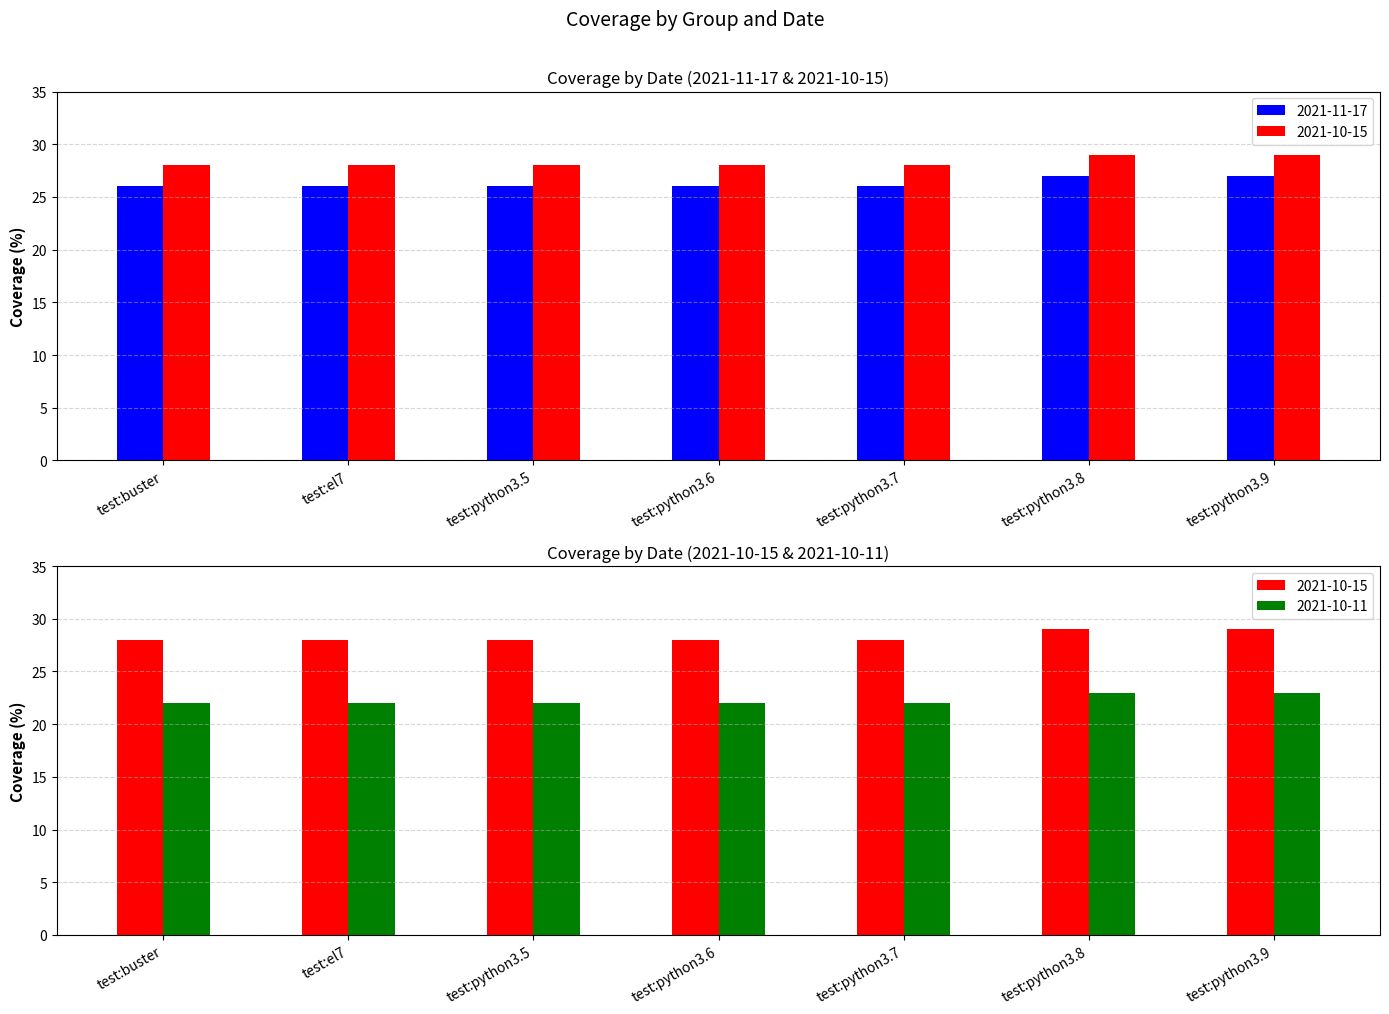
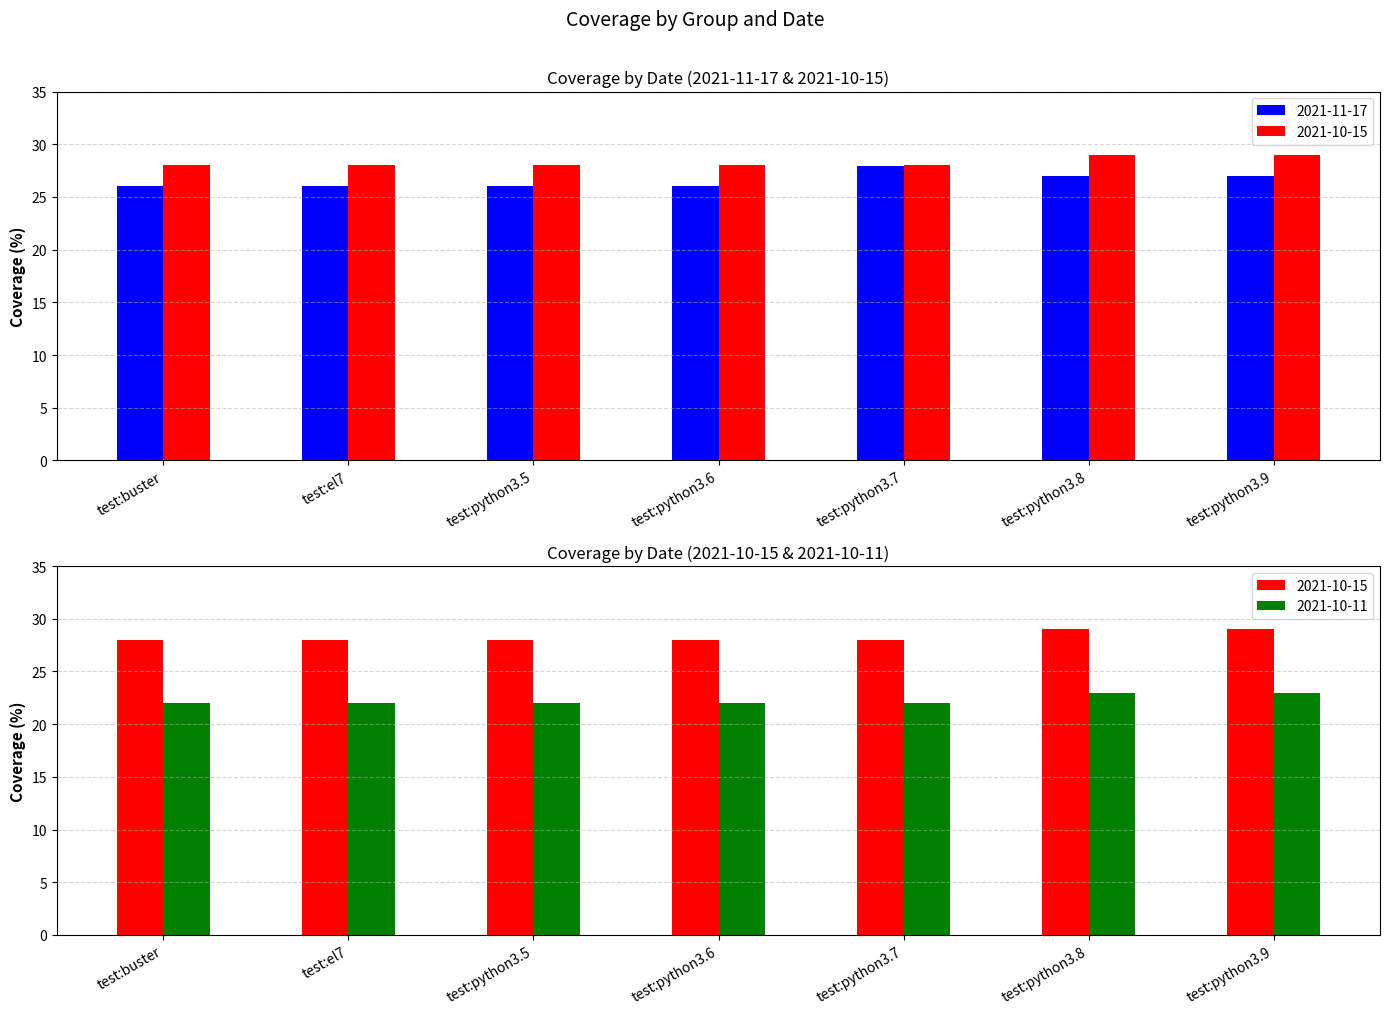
  {
    "Coverage by Date (2021-11-17 & 2021-10-15)": {
      "2021-11-17": {
        "test:buster": 26.0,
        "test:el7": 26.0,
        "test:python3.5": 26.0,
        "test:python3.6": 26.0,
-       "test:python3.7": 26.0,
+       "test:python3.7": 27.9,
        "test:python3.8": 27.0,
        "test:python3.9": 27.0
      },
      "2021-10-15": {
        "test:buster": 28.0,
        "test:el7": 28.0,
        "test:python3.5": 28.0,
        "test:python3.6": 28.0,
        "test:python3.7": 28.0,
        "test:python3.8": 29.0,
        "test:python3.9": 29.0
      }
    },
    "Coverage by Date (2021-10-15 & 2021-10-11)": {
      "2021-10-15": {
        "test:buster": 28.0,
        "test:el7": 28.0,
        "test:python3.5": 28.0,
        "test:python3.6": 28.0,
        "test:python3.7": 28.0,
        "test:python3.8": 29.0,
        "test:python3.9": 29.0
      },
      "2021-10-11": {
        "test:buster": 22.0,
        "test:el7": 22.0,
        "test:python3.5": 22.0,
        "test:python3.6": 22.0,
        "test:python3.7": 22.0,
        "test:python3.8": 23.0,
        "test:python3.9": 23.0
      }
    }
  }
